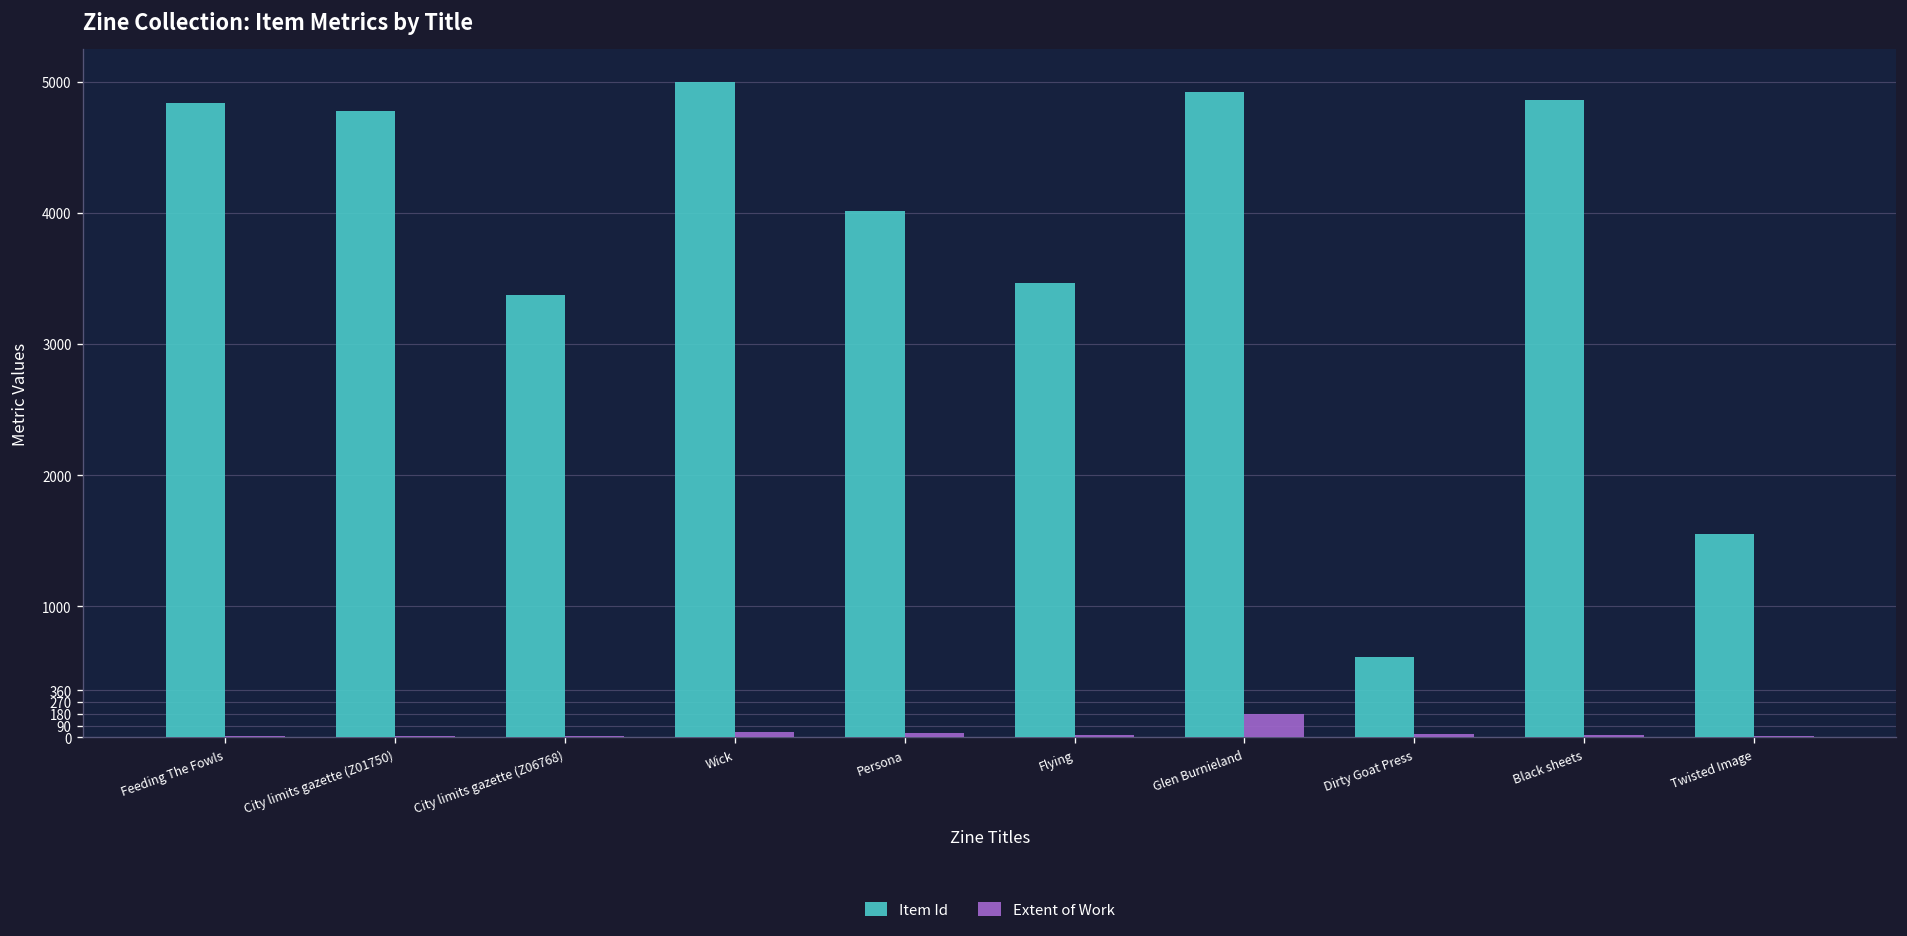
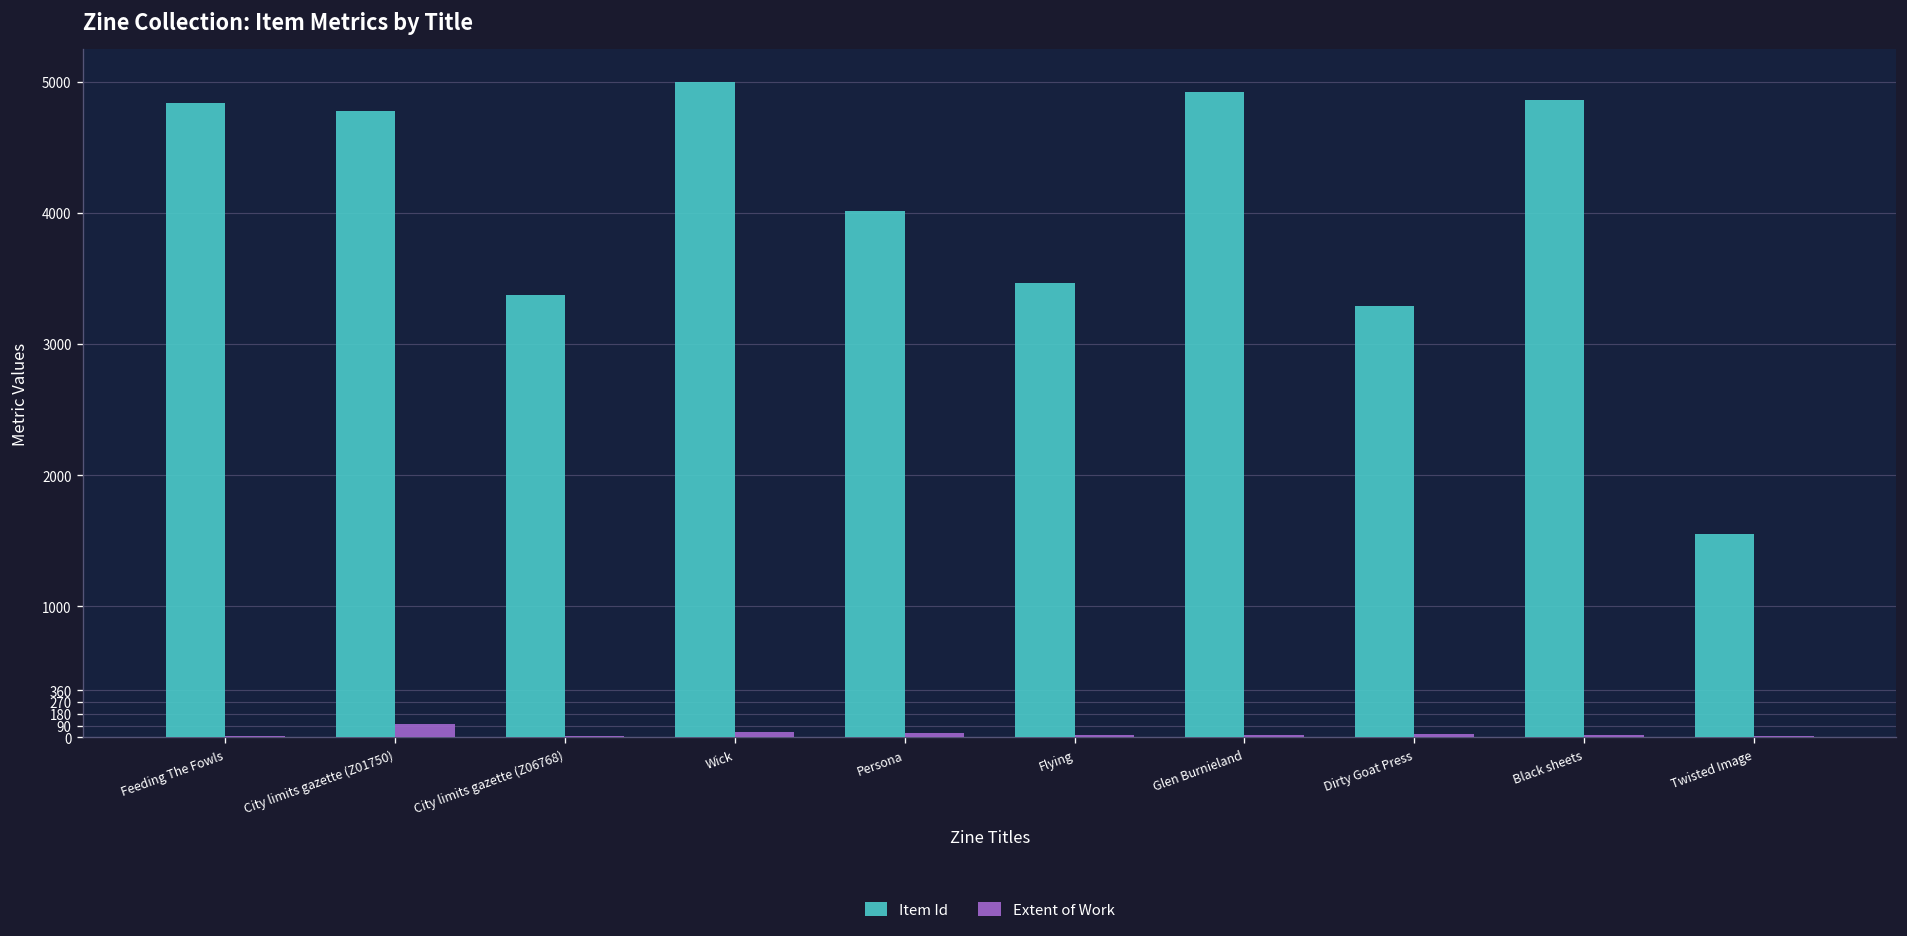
  {
    "Item Id": {
      "Feeding The Fowls": 4840,
      "City limits gazette (Z01750)": 4780,
      "City limits gazette (Z06768)": 3370,
      "Wick": 5000,
      "Persona": 4020,
      "Flying": 3470,
      "Glen Burnieland": 4930,
-     "Dirty Goat Press": 620,
+     "Dirty Goat Press": 3290,
      "Black sheets": 4860,
      "Twisted Image": 1560
    },
    "Extent of Work": {
-     "City limits gazette (Z01750)": 10,
+     "City limits gazette (Z01750)": 100,
      "Wick": 40,
      "Persona": 30,
-     "Glen Burnieland": 180,
+     "Glen Burnieland": 20,
      "Dirty Goat Press": 20
    }
  }
